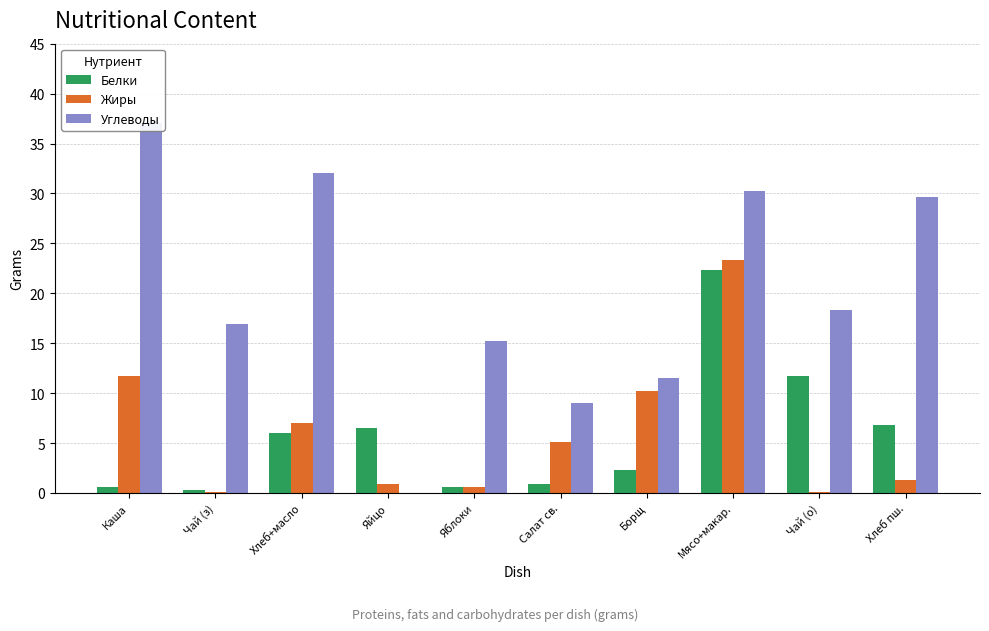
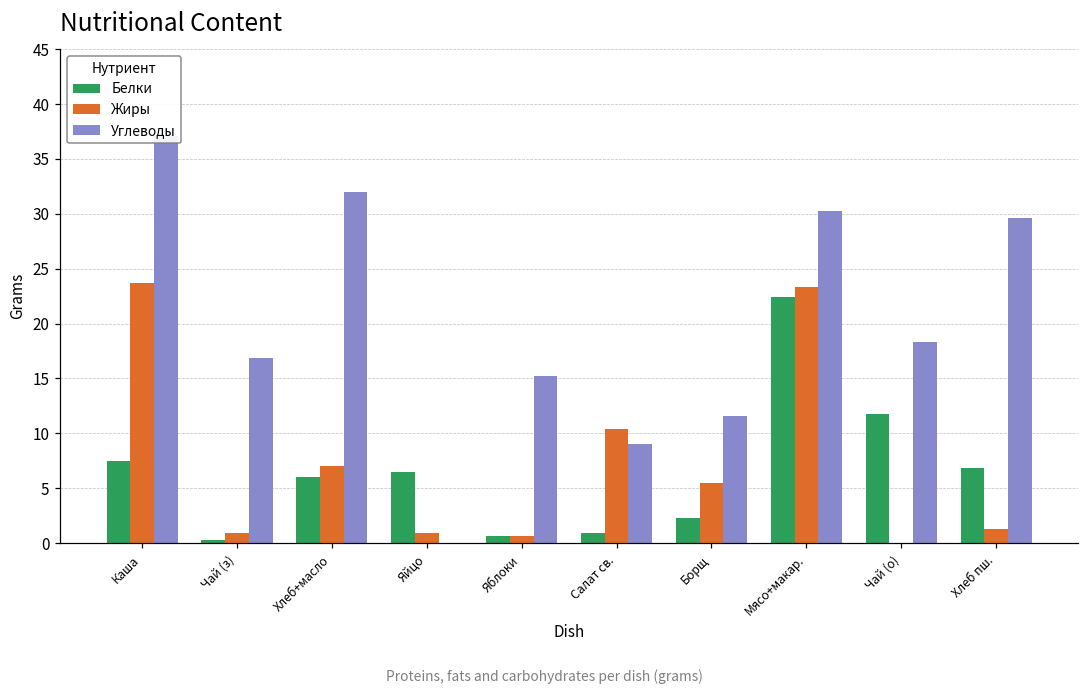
  {
    "Белки": {
-     "Каша": 1,
+     "Каша": 8,
      "Чай (з)": 0,
      "Хлеб+масло": 6,
      "Яйцо": 7,
      "Яблоки": 1,
      "Салат св.": 1,
      "Борщ": 2,
      "Мясо+макар.": 22,
      "Чай (о)": 12,
      "Хлеб пш.": 7
    },
    "Жиры": {
-     "Каша": 12,
-     "Чай (з)": 0,
+     "Каша": 24,
+     "Чай (з)": 1,
      "Хлеб+масло": 7,
      "Яйцо": 1,
      "Яблоки": 1,
-     "Салат св.": 5,
-     "Борщ": 10,
+     "Салат св.": 10,
+     "Борщ": 6,
      "Мясо+макар.": 23,
      "Хлеб пш.": 1
    },
    "Углеводы": {
      "Чай (з)": 17,
      "Хлеб+масло": 32,
      "Яйцо": 0,
      "Яблоки": 15,
      "Салат св.": 9,
      "Борщ": 12,
      "Мясо+макар.": 30,
      "Чай (о)": 18,
      "Хлеб пш.": 30
    }
  }
